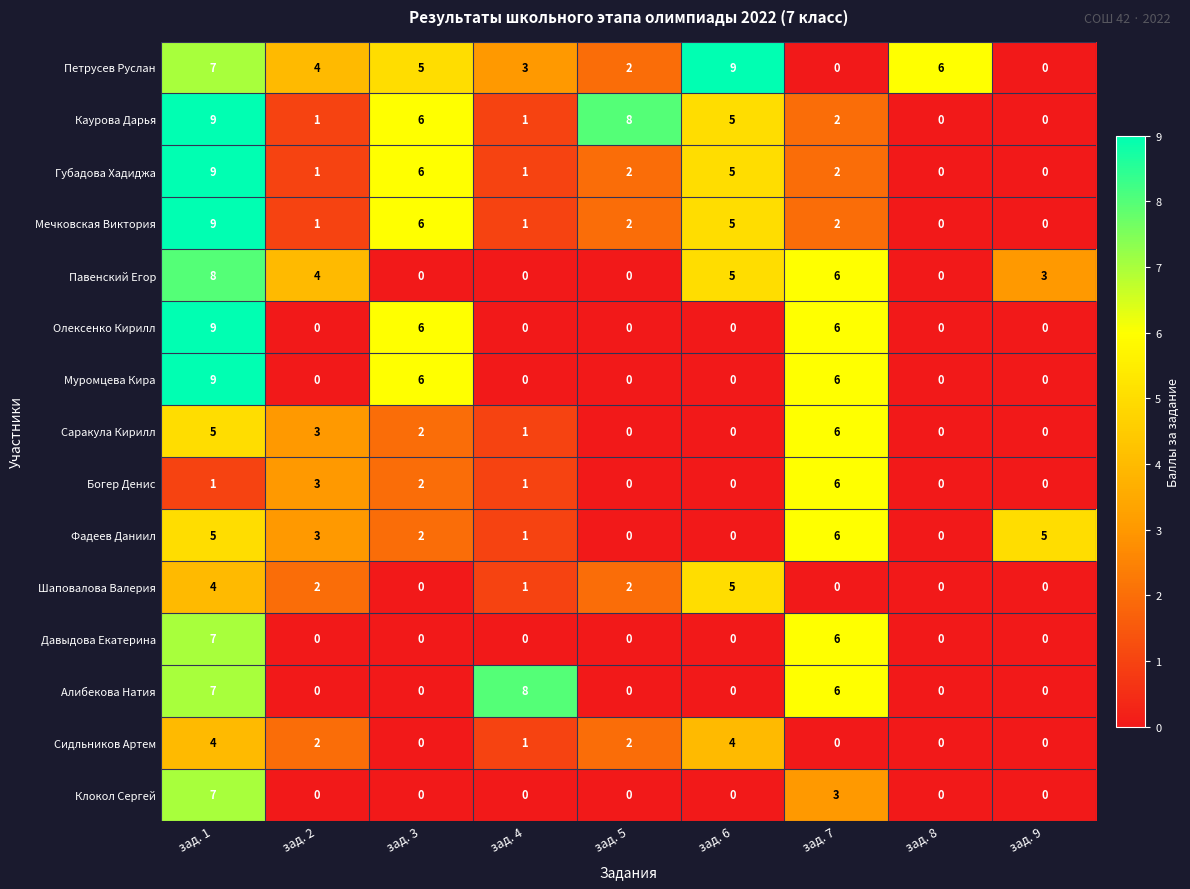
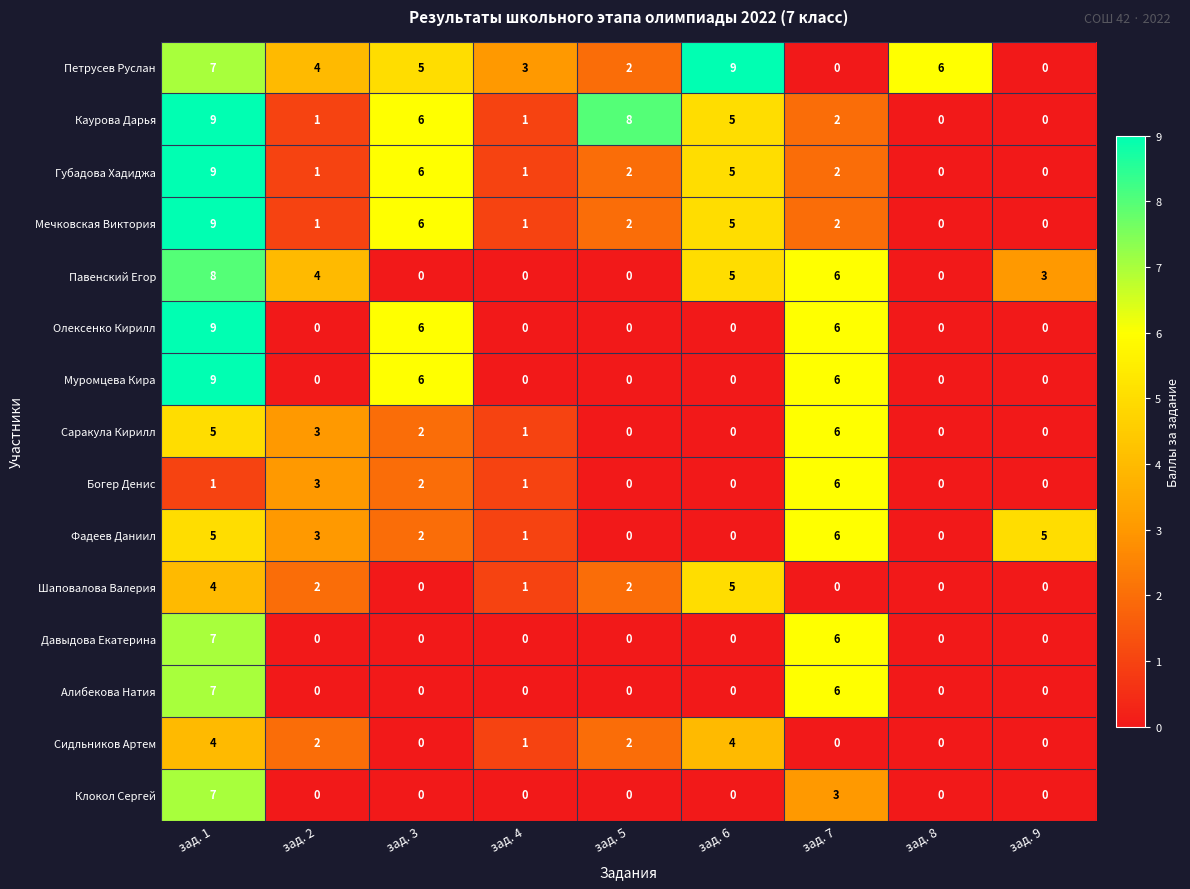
  {
    "Петрусев Руслан": {
      "зад. 1": 7,
      "зад. 2": 4,
      "зад. 3": 5,
      "зад. 4": 3,
      "зад. 5": 2,
      "зад. 6": 9,
      "зад. 7": 0,
      "зад. 8": 6,
      "зад. 9": 0
    },
    "Каурова Дарья": {
      "зад. 1": 9,
      "зад. 2": 1,
      "зад. 3": 6,
      "зад. 4": 1,
      "зад. 5": 8,
      "зад. 6": 5,
      "зад. 7": 2,
      "зад. 8": 0,
      "зад. 9": 0
    },
    "Губадова Хадиджа": {
      "зад. 1": 9,
      "зад. 2": 1,
      "зад. 3": 6,
      "зад. 4": 1,
      "зад. 5": 2,
      "зад. 6": 5,
      "зад. 7": 2,
      "зад. 8": 0,
      "зад. 9": 0
    },
    "Мечковская Виктория": {
      "зад. 1": 9,
      "зад. 2": 1,
      "зад. 3": 6,
      "зад. 4": 1,
      "зад. 5": 2,
      "зад. 6": 5,
      "зад. 7": 2,
      "зад. 8": 0,
      "зад. 9": 0
    },
    "Павенский Егор": {
      "зад. 1": 8,
      "зад. 2": 4,
      "зад. 3": 0,
      "зад. 4": 0,
      "зад. 5": 0,
      "зад. 6": 5,
      "зад. 7": 6,
      "зад. 8": 0,
      "зад. 9": 3
    },
    "Олексенко Кирилл": {
      "зад. 1": 9,
      "зад. 2": 0,
      "зад. 3": 6,
      "зад. 4": 0,
      "зад. 5": 0,
      "зад. 6": 0,
      "зад. 7": 6,
      "зад. 8": 0,
      "зад. 9": 0
    },
    "Муромцева Кира": {
      "зад. 1": 9,
      "зад. 2": 0,
      "зад. 3": 6,
      "зад. 4": 0,
      "зад. 5": 0,
      "зад. 6": 0,
      "зад. 7": 6,
      "зад. 8": 0,
      "зад. 9": 0
    },
    "Саракула Кирилл": {
      "зад. 1": 5,
      "зад. 2": 3,
      "зад. 3": 2,
      "зад. 4": 1,
      "зад. 5": 0,
      "зад. 6": 0,
      "зад. 7": 6,
      "зад. 8": 0,
      "зад. 9": 0
    },
    "Богер Денис": {
      "зад. 1": 1,
      "зад. 2": 3,
      "зад. 3": 2,
      "зад. 4": 1,
      "зад. 5": 0,
      "зад. 6": 0,
      "зад. 7": 6,
      "зад. 8": 0,
      "зад. 9": 0
    },
    "Фадеев Даниил": {
      "зад. 1": 5,
      "зад. 2": 3,
      "зад. 3": 2,
      "зад. 4": 1,
      "зад. 5": 0,
      "зад. 6": 0,
      "зад. 7": 6,
      "зад. 8": 0,
      "зад. 9": 5
    },
    "Шаповалова Валерия": {
      "зад. 1": 4,
      "зад. 2": 2,
      "зад. 3": 0,
      "зад. 4": 1,
      "зад. 5": 2,
      "зад. 6": 5,
      "зад. 7": 0,
      "зад. 8": 0,
      "зад. 9": 0
    },
    "Давыдова Екатерина": {
      "зад. 1": 7,
      "зад. 2": 0,
      "зад. 3": 0,
      "зад. 4": 0,
      "зад. 5": 0,
      "зад. 6": 0,
      "зад. 7": 6,
      "зад. 8": 0,
      "зад. 9": 0
    },
    "Алибекова Натия": {
      "зад. 1": 7,
      "зад. 2": 0,
      "зад. 3": 0,
-     "зад. 4": 8,
+     "зад. 4": 0,
      "зад. 5": 0,
      "зад. 6": 0,
      "зад. 7": 6,
      "зад. 8": 0,
      "зад. 9": 0
    },
    "Сидльников Артем": {
      "зад. 1": 4,
      "зад. 2": 2,
      "зад. 3": 0,
      "зад. 4": 1,
      "зад. 5": 2,
      "зад. 6": 4,
      "зад. 7": 0,
      "зад. 8": 0,
      "зад. 9": 0
    },
    "Клокол Сергей": {
      "зад. 1": 7,
      "зад. 2": 0,
      "зад. 3": 0,
      "зад. 4": 0,
      "зад. 5": 0,
      "зад. 6": 0,
      "зад. 7": 3,
      "зад. 8": 0,
      "зад. 9": 0
    }
  }
